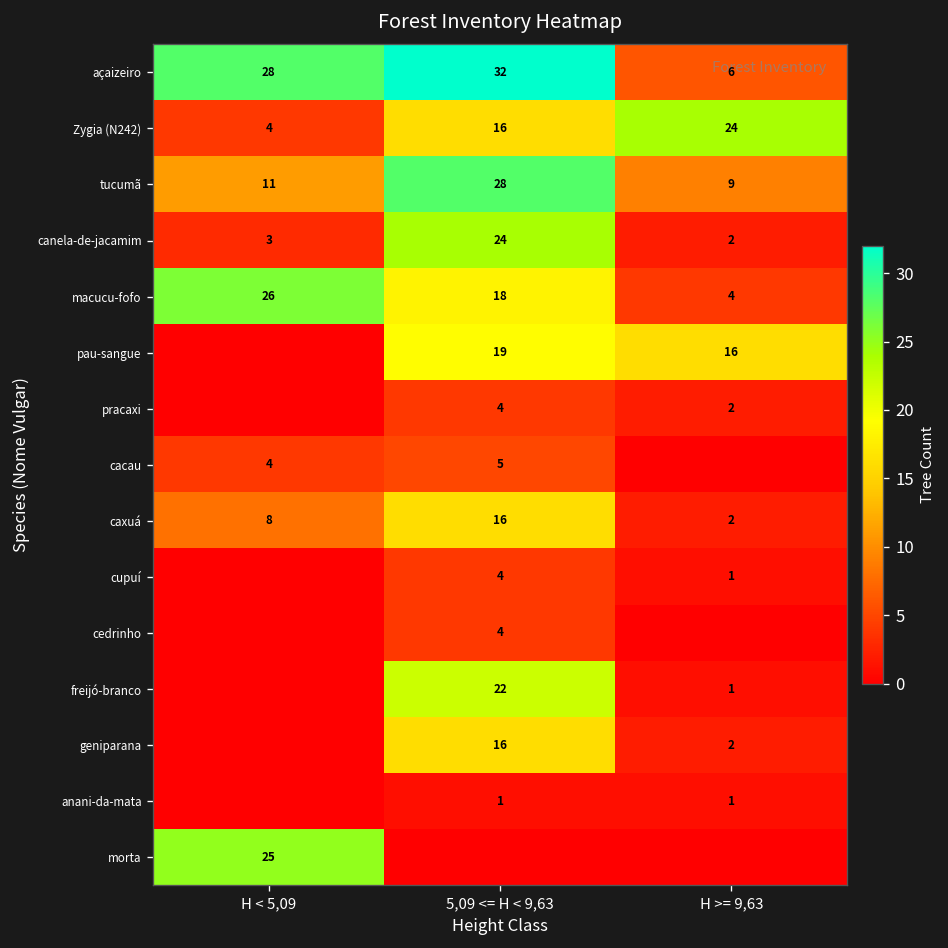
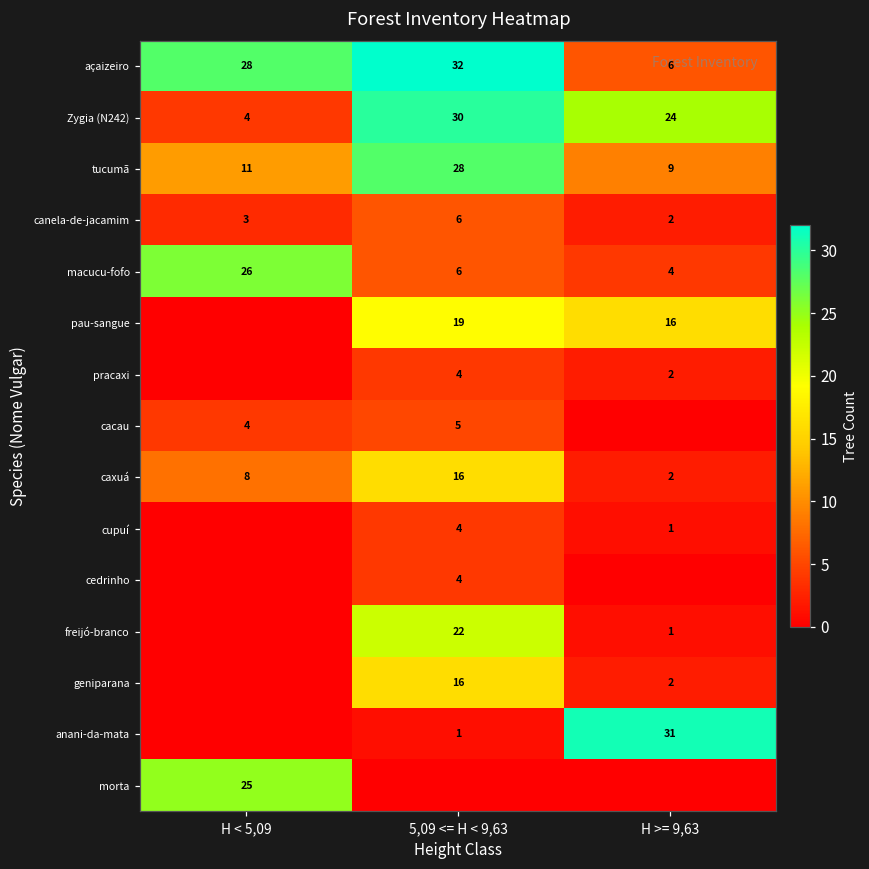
  {
    "açaizeiro": {
      "H < 5,09": 28,
      "5,09 <= H < 9,63": 32
    },
    "Zygia (N242)": {
      "H < 5,09": 4,
-     "5,09 <= H < 9,63": 16,
+     "5,09 <= H < 9,63": 30,
      "H >= 9,63": 24
    },
    "tucumã": {
      "H < 5,09": 11,
      "5,09 <= H < 9,63": 28,
      "H >= 9,63": 9
    },
    "canela-de-jacamim": {
      "H < 5,09": 3,
-     "5,09 <= H < 9,63": 24,
+     "5,09 <= H < 9,63": 6,
      "H >= 9,63": 2
    },
    "macucu-fofo": {
      "H < 5,09": 26,
-     "5,09 <= H < 9,63": 18,
+     "5,09 <= H < 9,63": 6,
      "H >= 9,63": 4
    },
    "pau-sangue": {
      "5,09 <= H < 9,63": 19,
      "H >= 9,63": 16
    },
    "pracaxi": {
      "5,09 <= H < 9,63": 4,
      "H >= 9,63": 2
    },
    "cacau": {
      "H < 5,09": 4,
      "5,09 <= H < 9,63": 5
    },
    "caxuá": {
      "H < 5,09": 8,
      "5,09 <= H < 9,63": 16,
      "H >= 9,63": 2
    },
    "cupuí": {
      "5,09 <= H < 9,63": 4,
      "H >= 9,63": 1
    },
    "cedrinho": {
      "5,09 <= H < 9,63": 4
    },
    "freijó-branco": {
      "5,09 <= H < 9,63": 22,
      "H >= 9,63": 1
    },
    "geniparana": {
      "5,09 <= H < 9,63": 16,
      "H >= 9,63": 2
    },
    "anani-da-mata": {
      "5,09 <= H < 9,63": 1,
-     "H >= 9,63": 1
+     "H >= 9,63": 31
    },
    "morta": {
      "H < 5,09": 25
    }
  }
